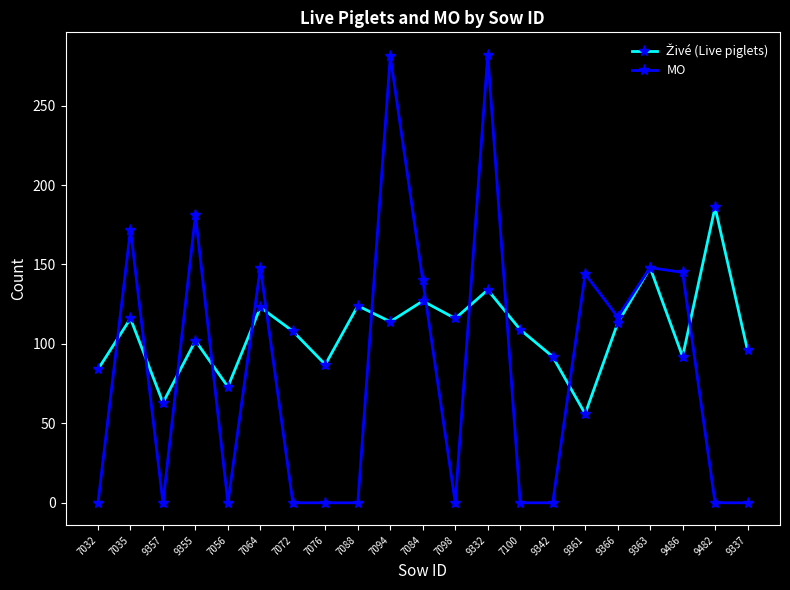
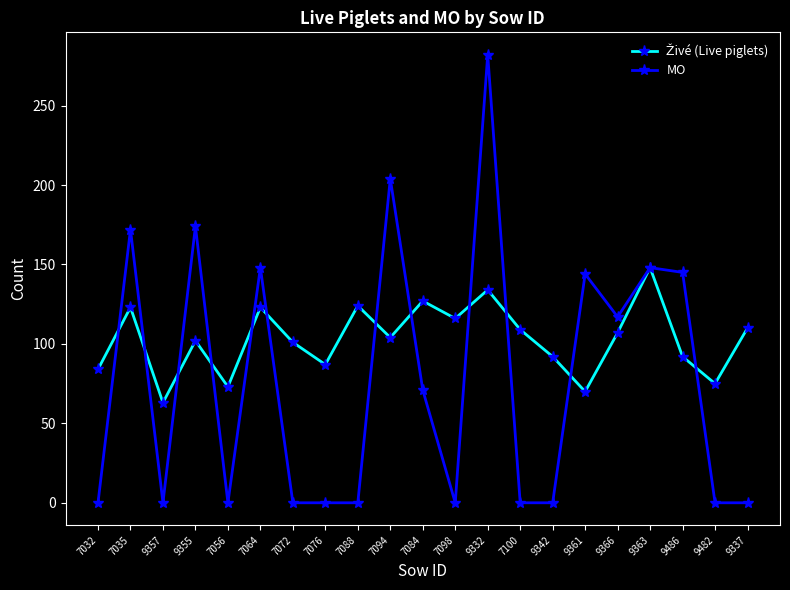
  {
    "Živé (Live piglets)": {
      "7032": 84,
-     "7035": 116,
+     "7035": 123,
      "9357": 63,
      "9355": 102,
      "7056": 73,
      "7064": 123,
-     "7072": 108,
+     "7072": 101,
      "7076": 87,
      "7088": 124,
-     "7094": 114,
+     "7094": 104,
      "7084": 127,
      "7098": 116,
      "9332": 134,
      "7100": 109,
      "9342": 92,
-     "9361": 56,
-     "9366": 113,
+     "9361": 70,
+     "9366": 107,
      "9486": 92,
-     "9482": 186,
-     "9337": 96
+     "9482": 75,
+     "9337": 110
    },
    "MO": {
      "7032": 0,
      "7035": 172,
      "9357": 0,
-     "9355": 181,
+     "9355": 174,
      "7056": 0,
      "7064": 148,
      "7072": 0,
      "7076": 0,
      "7088": 0,
-     "7094": 281,
-     "7084": 140,
+     "7094": 204,
+     "7084": 71,
      "7098": 0,
      "9332": 282,
      "7100": 0,
      "9342": 0,
      "9361": 144,
      "9366": 117,
      "9486": 145,
      "9482": 0,
      "9337": 0
    }
  }
